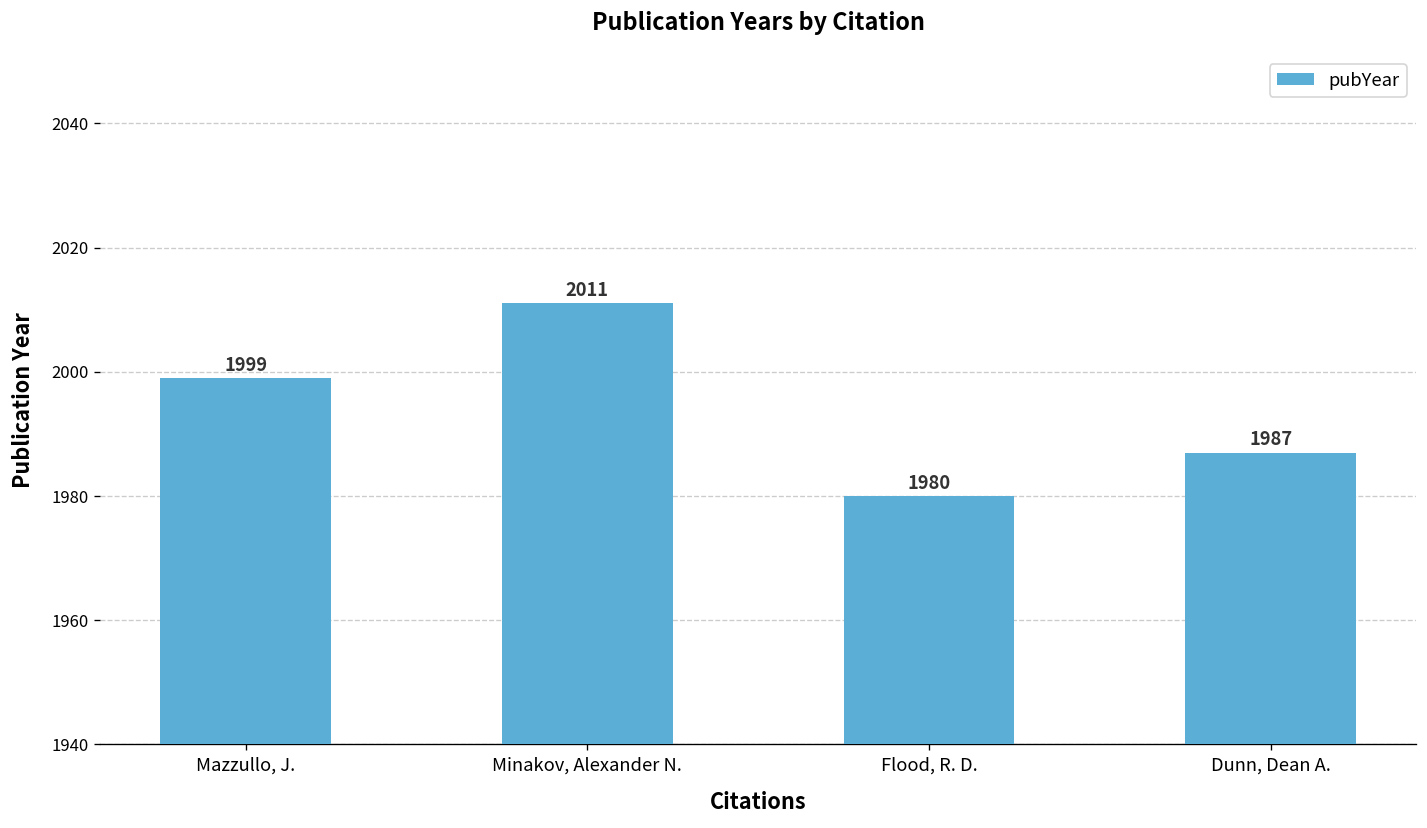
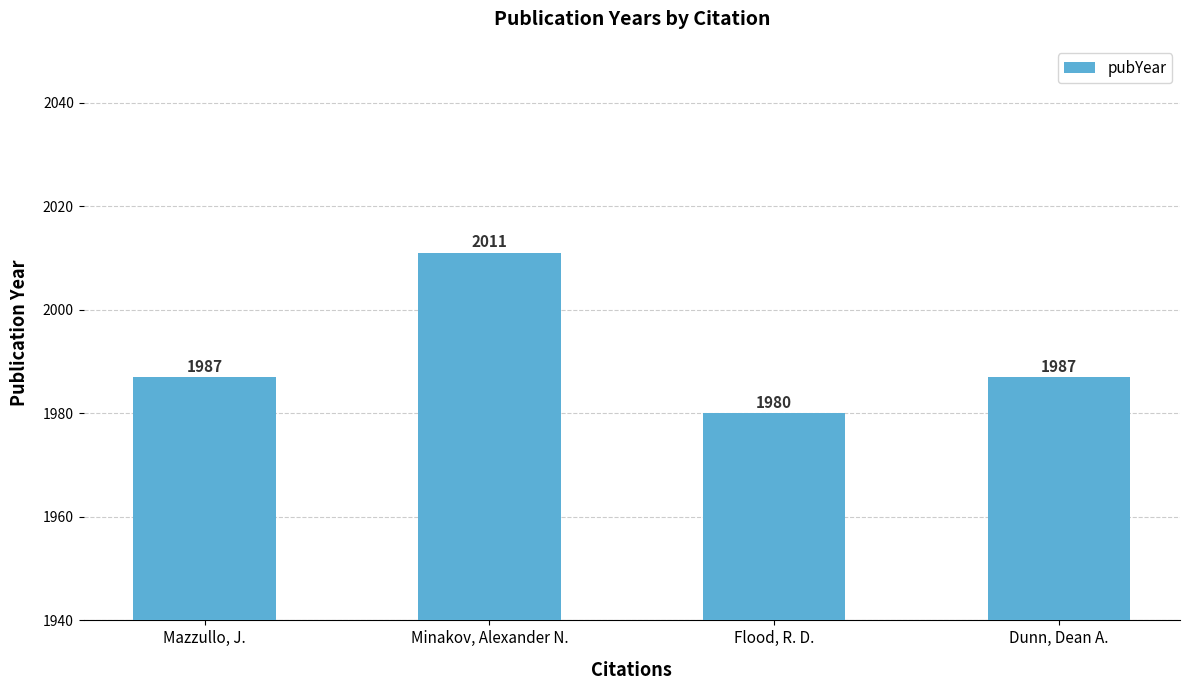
  {
-   "Mazzullo, J.": 1999,
+   "Mazzullo, J.": 1987,
    "Minakov, Alexander N.": 2011,
    "Flood, R. D.": 1980,
    "Dunn, Dean A.": 1987
  }
